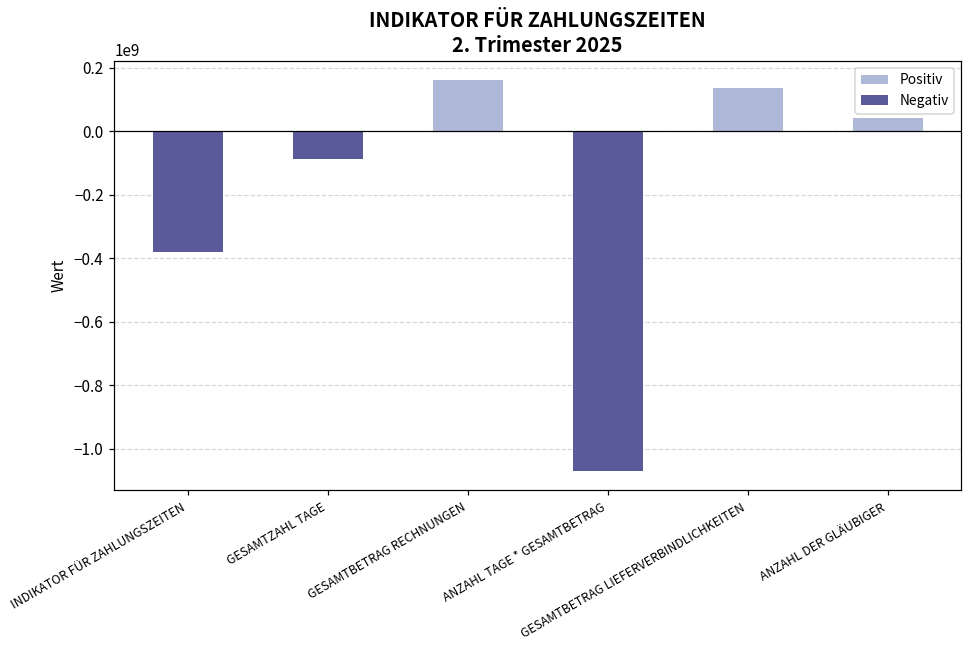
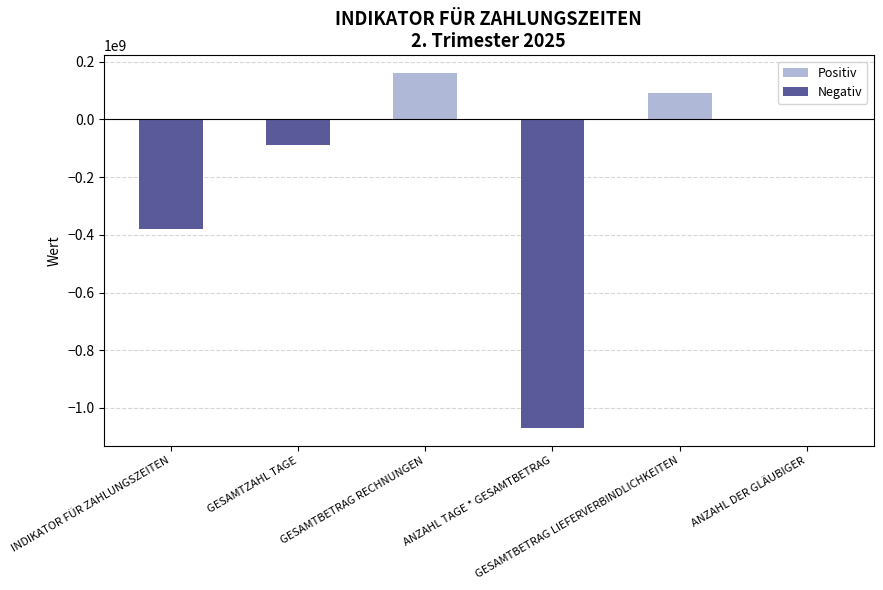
  {
    "INDIKATOR FÜR ZAHLUNGSZEITEN": -380000000,
    "GESAMTZAHL TAGE": -90000000,
    "GESAMTBETRAG RECHNUNGEN": 160000000,
    "ANZAHL TAGE * GESAMTBETRAG": -1070000000,
-   "GESAMTBETRAG LIEFERVERBINDLICHKEITEN": 140000000,
-   "ANZAHL DER GLÄUBIGER": 40000000
+   "GESAMTBETRAG LIEFERVERBINDLICHKEITEN": 90000000,
+   "ANZAHL DER GLÄUBIGER": 0
  }
